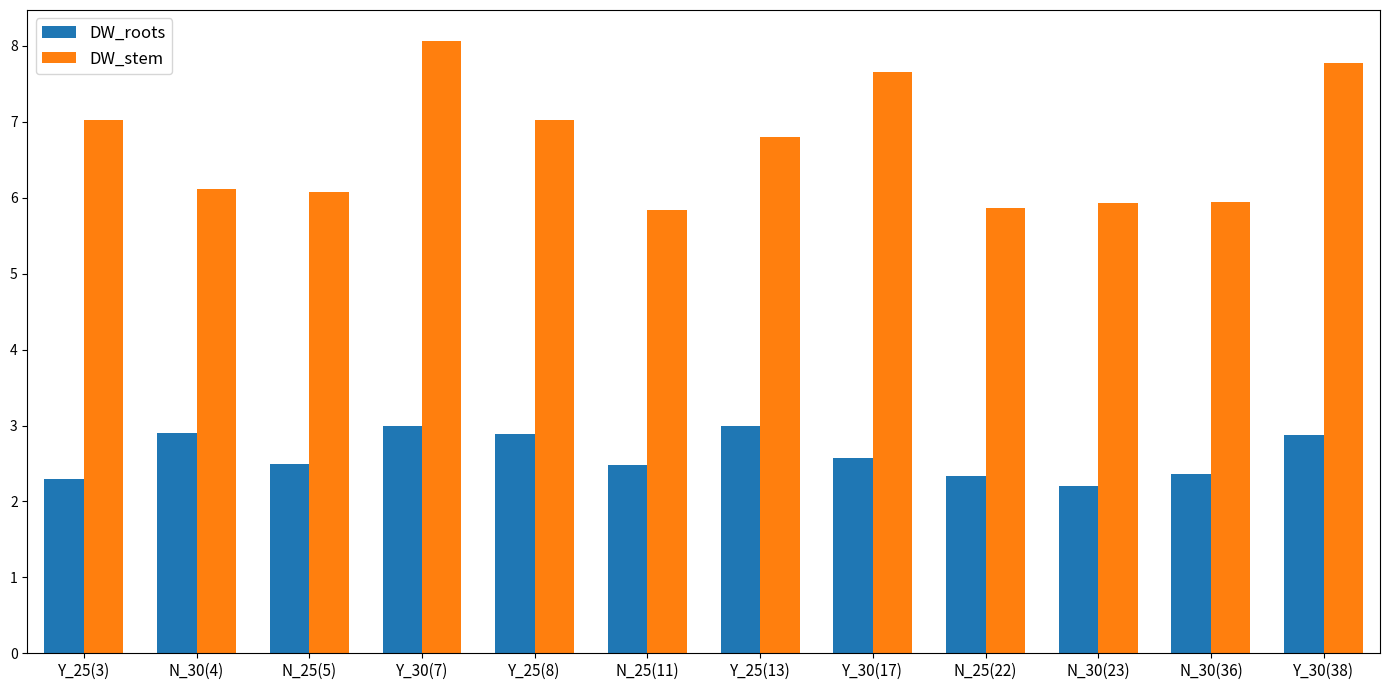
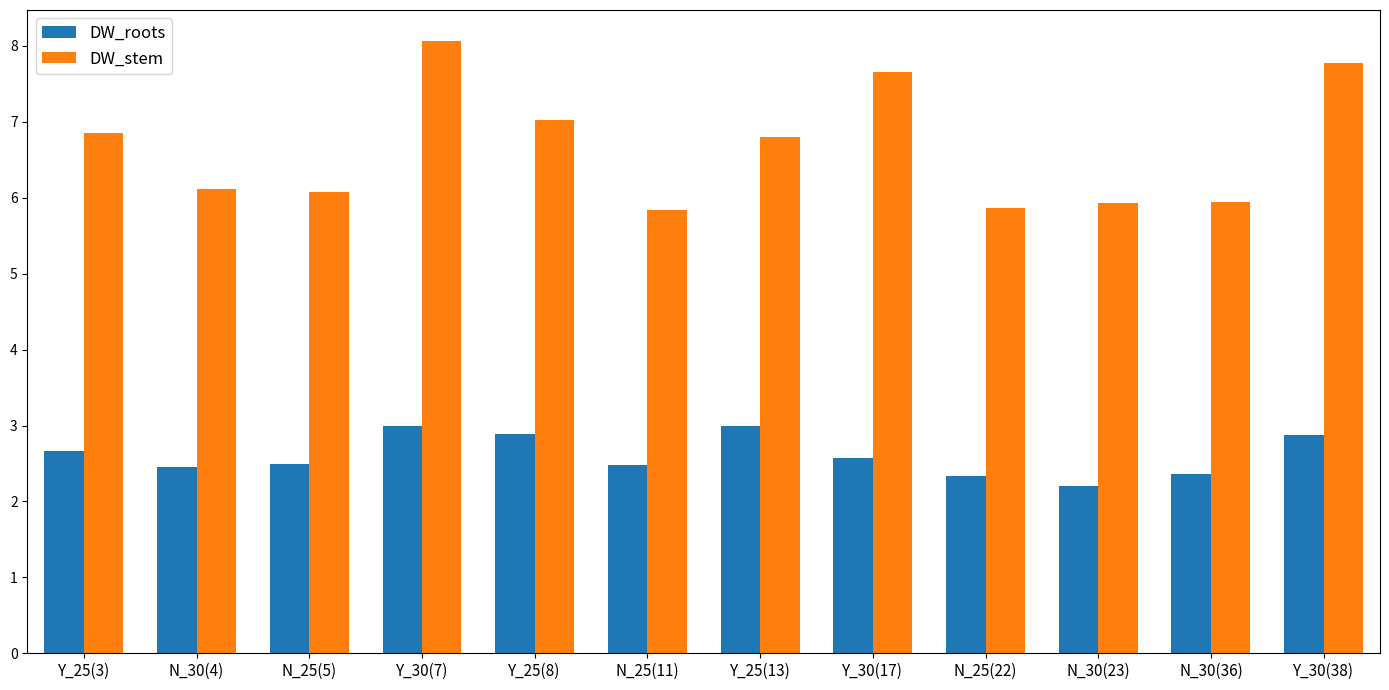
  {
    "DW_roots": {
-     "Y_25(3)": 2.3,
-     "N_30(4)": 2.9,
+     "Y_25(3)": 2.7,
+     "N_30(4)": 2.5,
      "N_25(5)": 2.5,
      "Y_30(7)": 3.0,
      "Y_25(8)": 2.9,
      "N_25(11)": 2.5,
      "Y_25(13)": 3.0,
      "Y_30(17)": 2.6,
      "N_25(22)": 2.3,
      "N_30(23)": 2.2,
      "N_30(36)": 2.4,
      "Y_30(38)": 2.9
    },
    "DW_stem": {
-     "Y_25(3)": 7.0,
+     "Y_25(3)": 6.9,
      "N_30(4)": 6.1,
      "N_25(5)": 6.1,
      "Y_30(7)": 8.1,
      "Y_25(8)": 7.0,
      "N_25(11)": 5.8,
      "Y_25(13)": 6.8,
      "Y_30(17)": 7.7,
      "N_25(22)": 5.9,
      "N_30(23)": 5.9,
      "N_30(36)": 6.0,
      "Y_30(38)": 7.8
    }
  }
